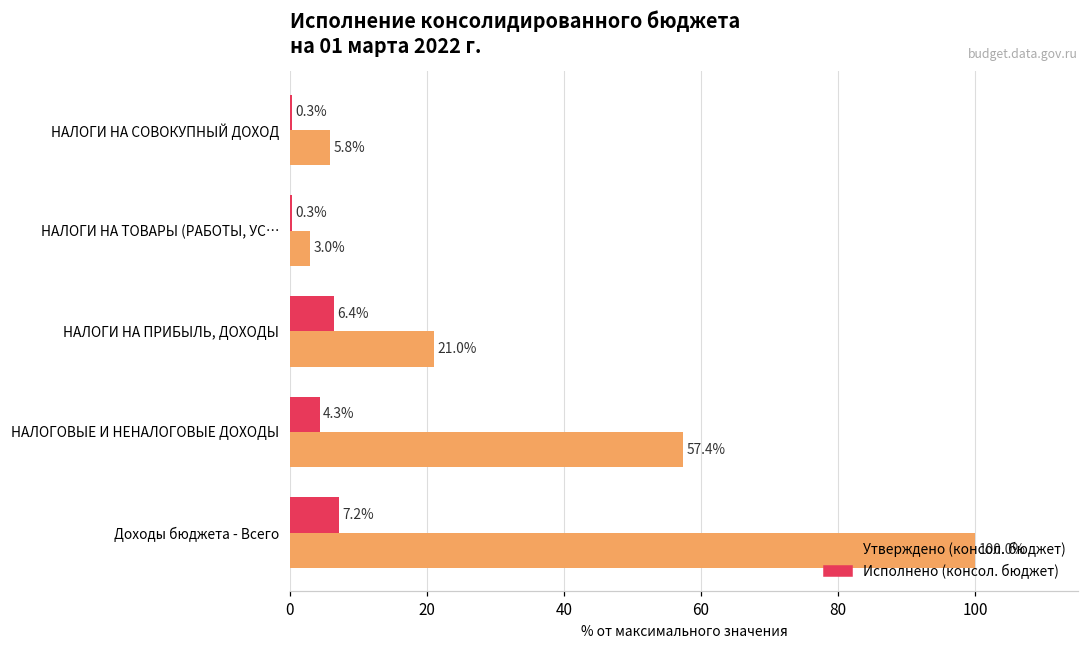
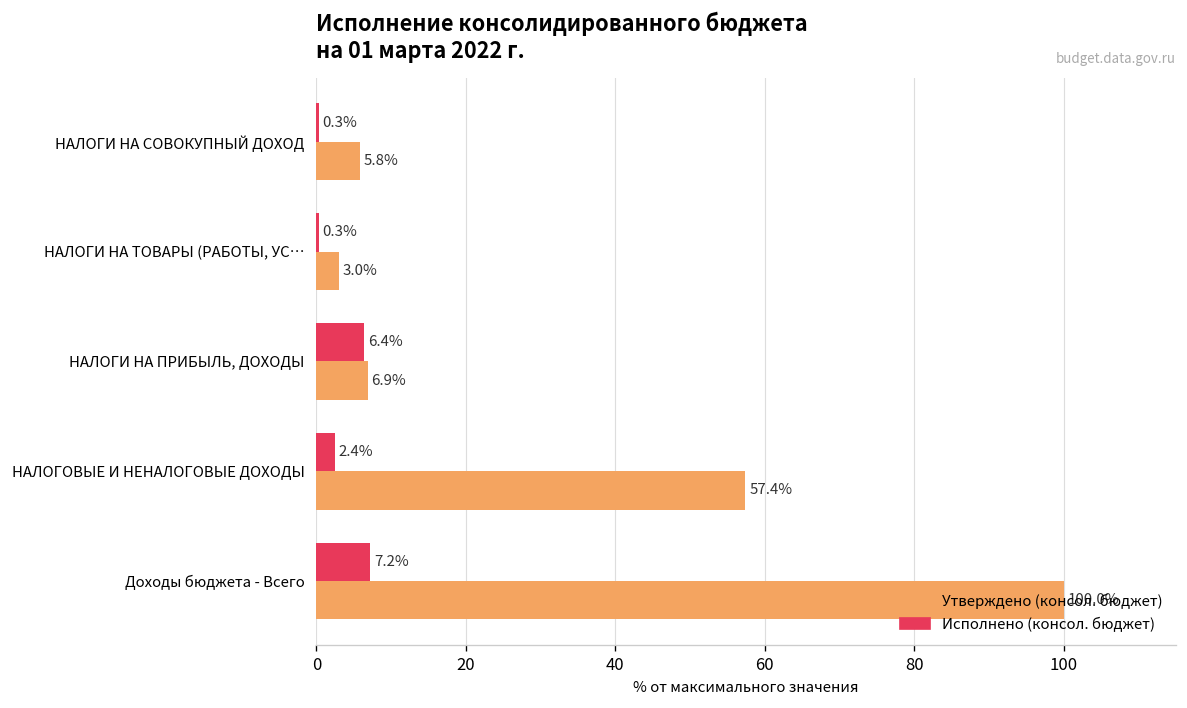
  {
    "Утверждено (консол. бюджет)": {
      "НАЛОГИ НА СОВОКУПНЫЙ ДОХОД": "5.8%",
      "НАЛОГИ НА ТОВАРЫ (РАБОТЫ, УС…": "3.0%",
-     "НАЛОГИ НА ПРИБЫЛЬ, ДОХОДЫ": "21.0%",
+     "НАЛОГИ НА ПРИБЫЛЬ, ДОХОДЫ": "6.9%",
      "НАЛОГОВЫЕ И НЕНАЛОГОВЫЕ ДОХОДЫ": "57.4%",
      "Доходы бюджета - Всего": "100.0%"
    },
    "Исполнено (консол. бюджет)": {
      "НАЛОГИ НА СОВОКУПНЫЙ ДОХОД": "0.3%",
      "НАЛОГИ НА ТОВАРЫ (РАБОТЫ, УС…": "0.3%",
      "НАЛОГИ НА ПРИБЫЛЬ, ДОХОДЫ": "6.4%",
-     "НАЛОГОВЫЕ И НЕНАЛОГОВЫЕ ДОХОДЫ": "4.3%",
+     "НАЛОГОВЫЕ И НЕНАЛОГОВЫЕ ДОХОДЫ": "2.4%",
      "Доходы бюджета - Всего": "7.2%"
    }
  }
